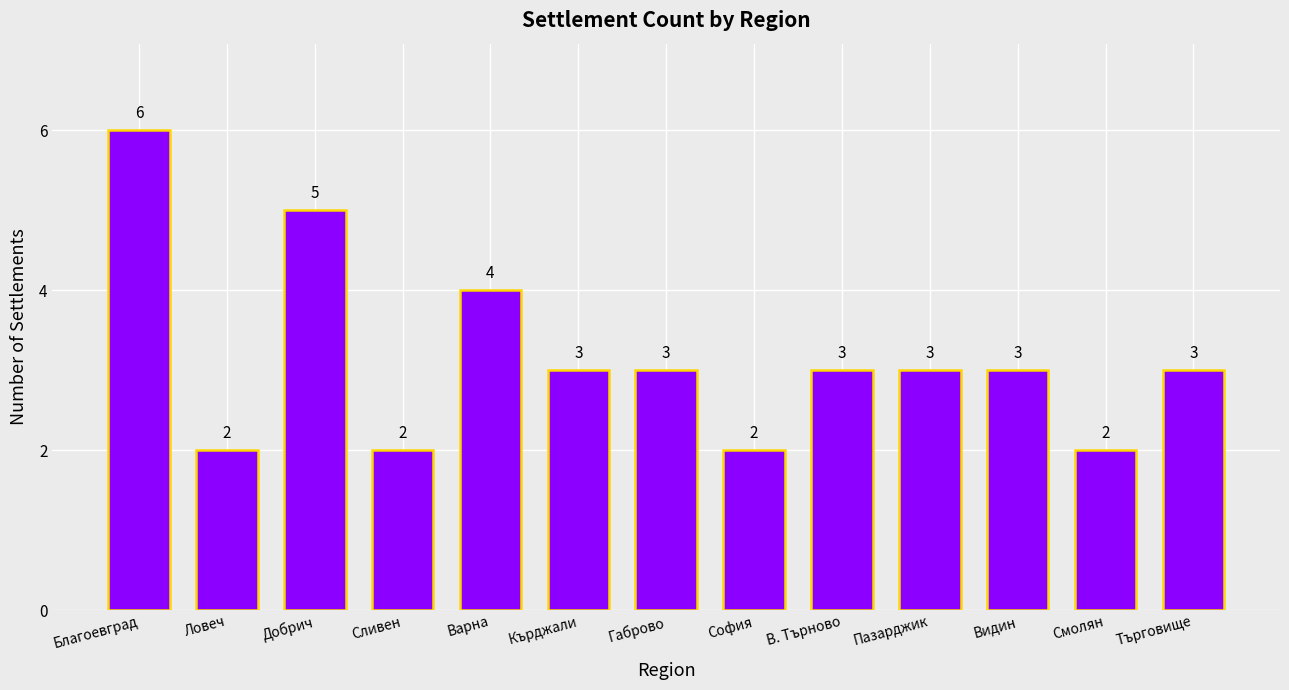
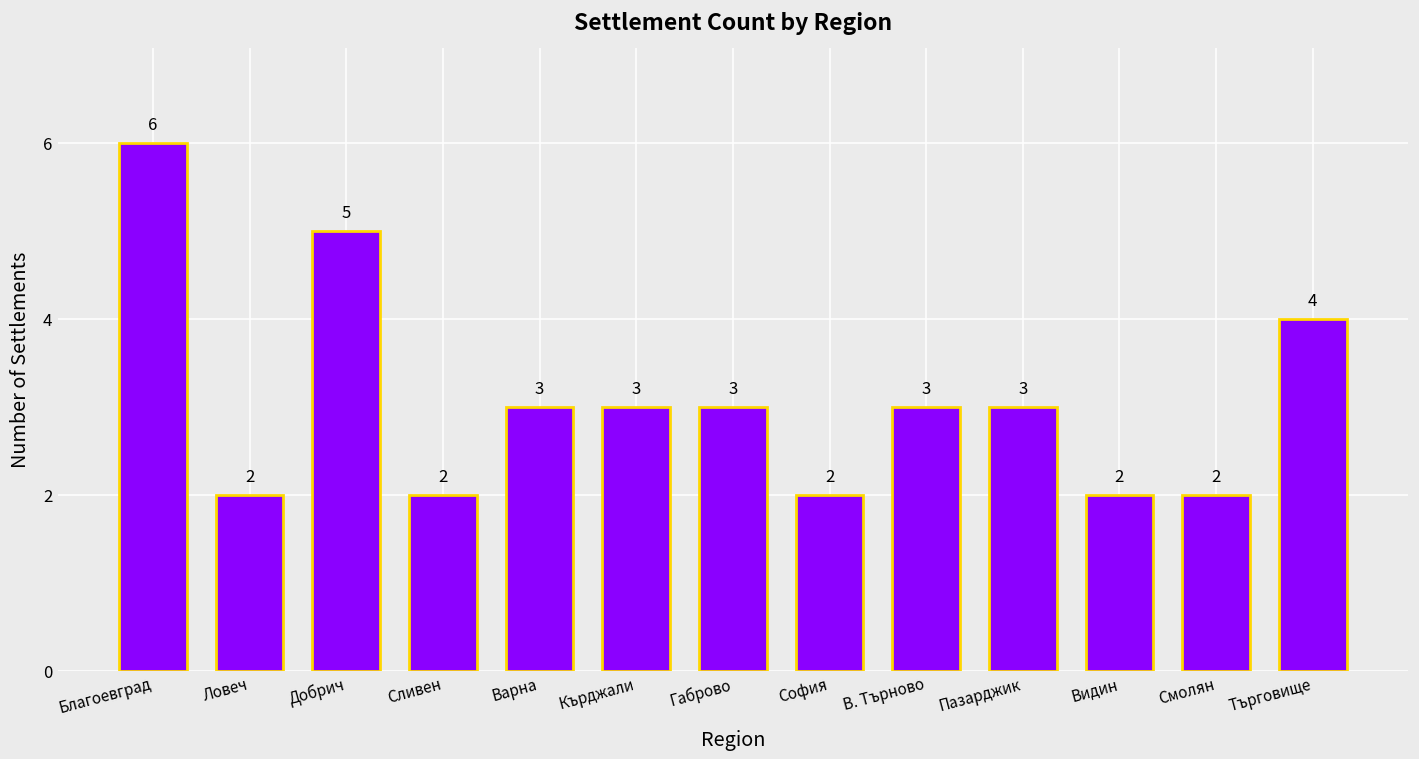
  {
    "Благоевград": 6,
    "Ловеч": 2,
    "Добрич": 5,
    "Сливен": 2,
-   "Варна": 4,
+   "Варна": 3,
    "Кърджали": 3,
    "Габрово": 3,
    "София": 2,
    "В. Търново": 3,
    "Пазарджик": 3,
-   "Видин": 3,
+   "Видин": 2,
    "Смолян": 2,
-   "Търговище": 3
+   "Търговище": 4
  }
